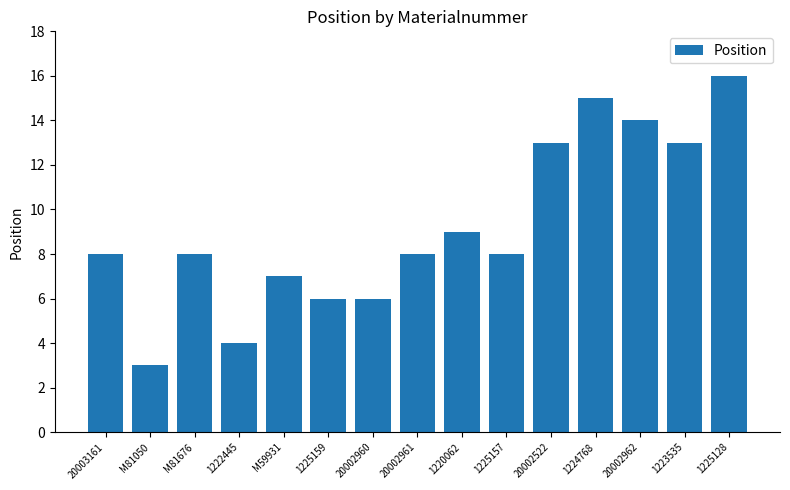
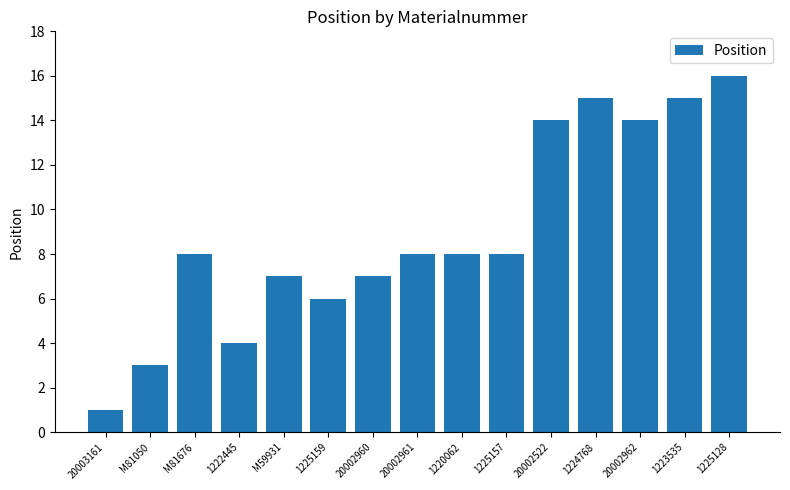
  {
-   "20003161": 8,
+   "20003161": 1,
    "M81050": 3,
    "M81676": 8,
    "1222445": 4,
    "M59931": 7,
    "1225159": 6,
-   "20002960": 6,
+   "20002960": 7,
    "20002961": 8,
-   "1220062": 9,
+   "1220062": 8,
    "1225157": 8,
-   "20002522": 13,
+   "20002522": 14,
    "1224768": 15,
    "20002962": 14,
-   "1223535": 13,
+   "1223535": 15,
    "1225128": 16
  }
